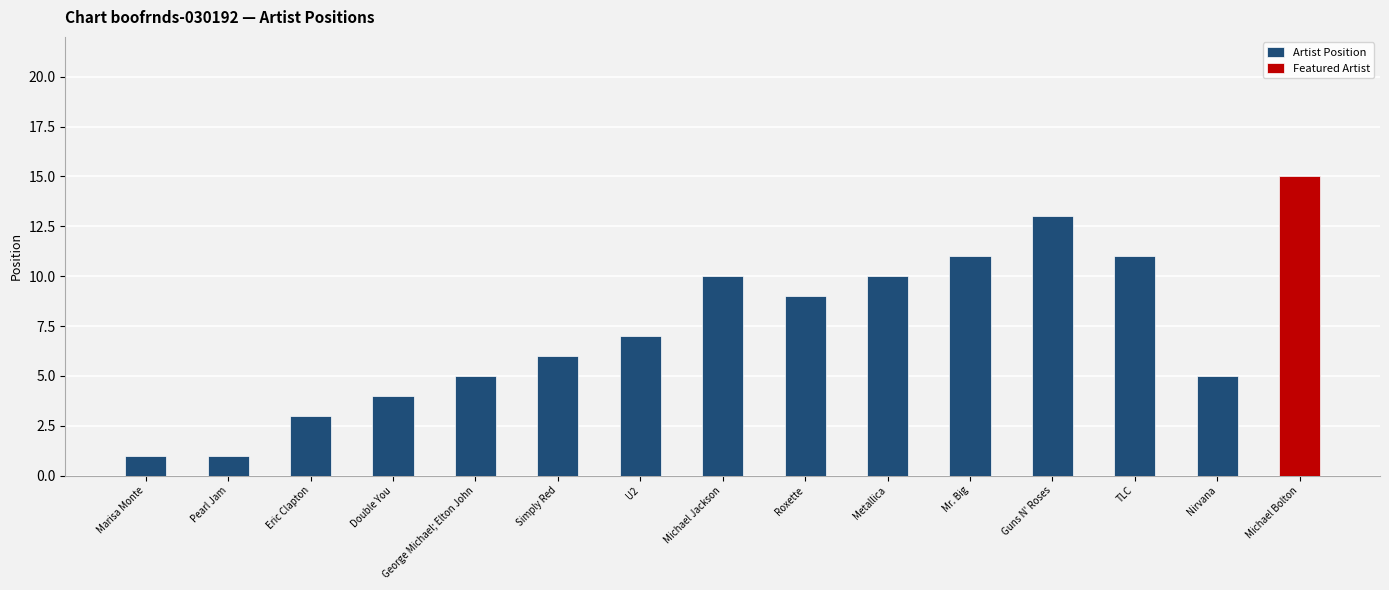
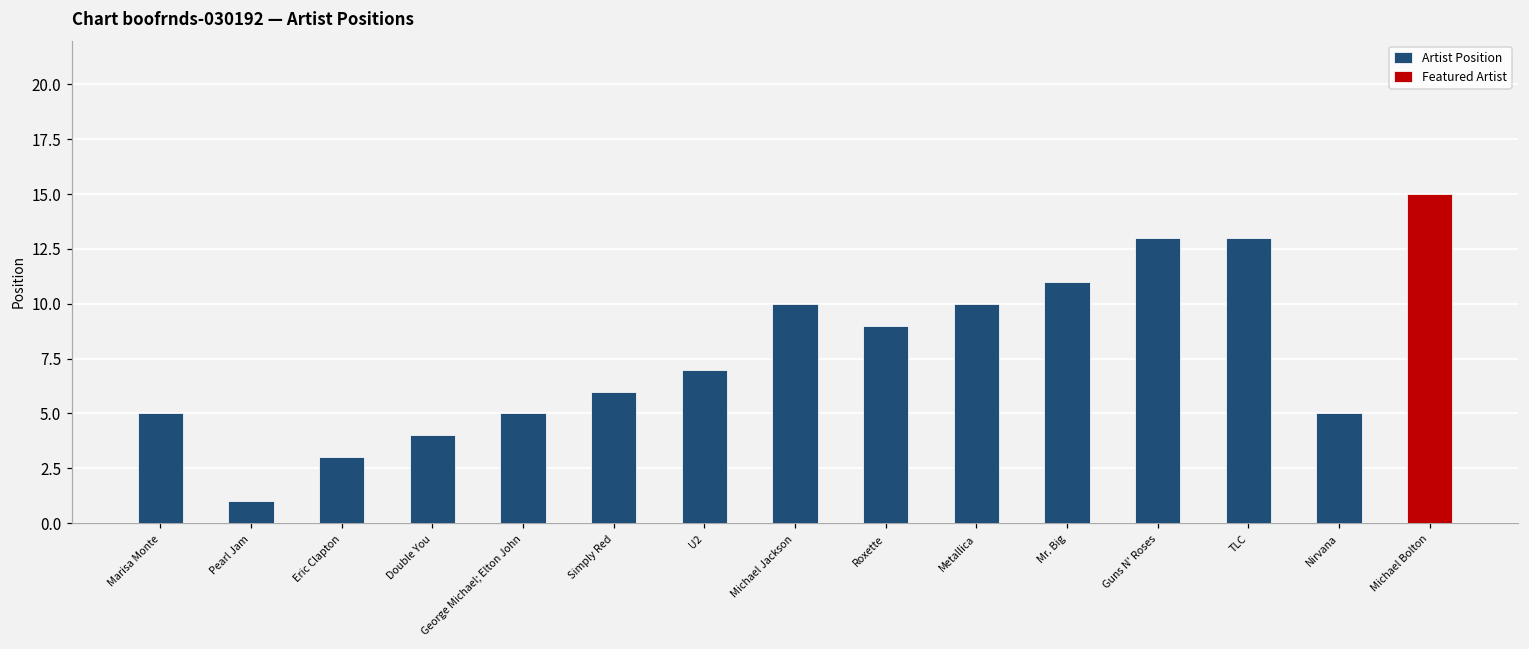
  {
    "Artist Position": {
-     "Marisa Monte": 1,
+     "Marisa Monte": 5,
      "Pearl Jam": 1,
      "Eric Clapton": 3,
      "Double You": 4,
      "George Michael; Elton John": 5,
      "Simply Red": 6,
      "U2": 7,
      "Michael Jackson": 10,
      "Roxette": 9,
      "Metallica": 10,
      "Mr. Big": 11,
      "Guns N' Roses": 13,
-     "TLC": 11,
+     "TLC": 13,
      "Nirvana": 5,
      "Michael Bolton": 15
    },
    "Featured Artist": {
      "Marisa Monte": 0,
      "Pearl Jam": 0,
      "Eric Clapton": 0,
      "Double You": 0,
      "George Michael; Elton John": 0,
      "Simply Red": 0,
      "U2": 0,
      "Michael Jackson": 0,
      "Roxette": 0,
      "Metallica": 0,
      "Mr. Big": 0,
      "Guns N' Roses": 0,
      "TLC": 0,
      "Nirvana": 0,
      "Michael Bolton": 15
    }
  }
